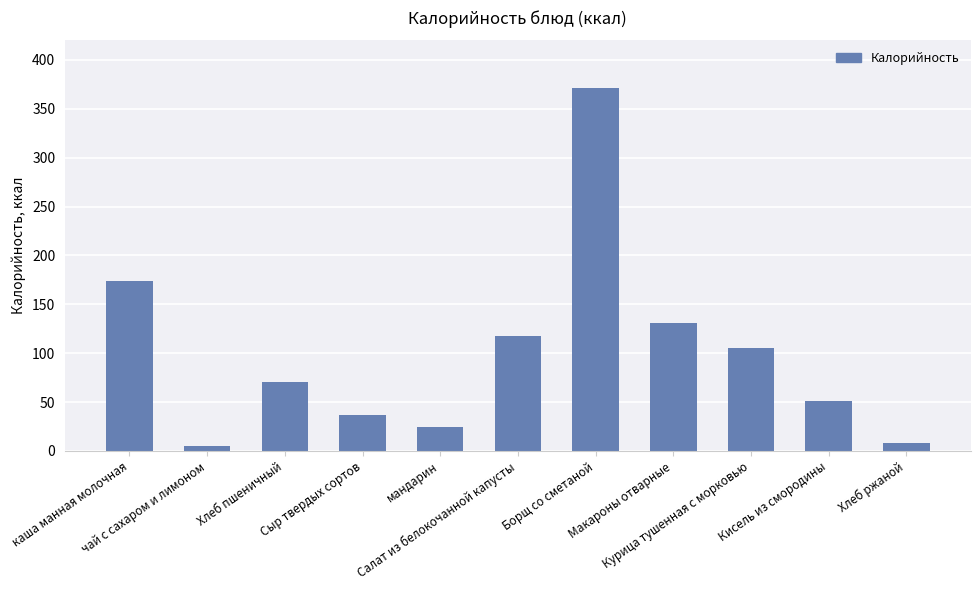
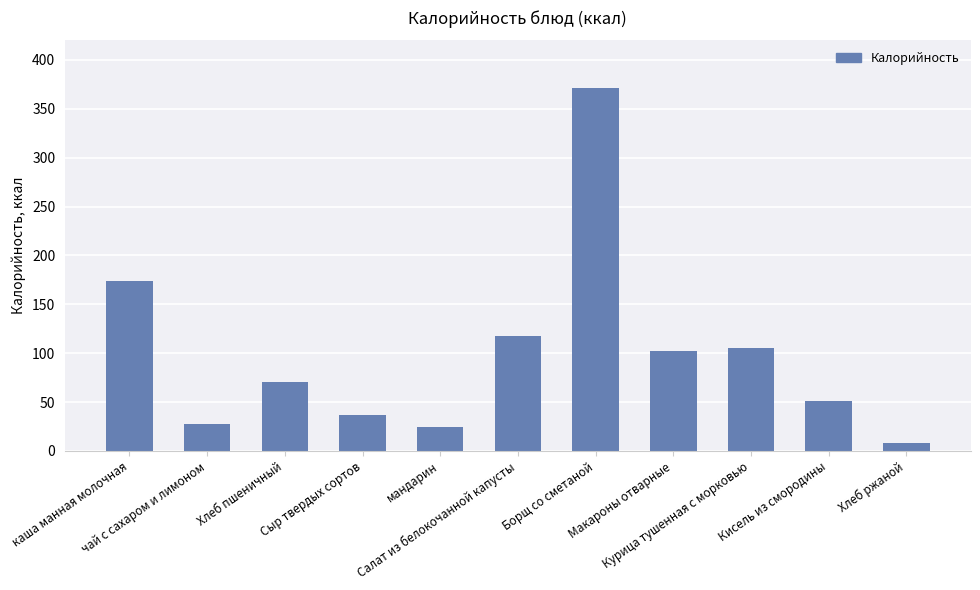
  {
    "каша манная молочная": 170,
-   "чай с сахаром и лимоном": 10,
+   "чай с сахаром и лимоном": 30,
    "Хлеб пшеничный": 70,
    "Сыр твердых сортов": 40,
    "мандарин": 20,
    "Салат из белокочанной капусты": 120,
    "Борщ со сметаной": 370,
-   "Макароны отварные": 130,
+   "Макароны отварные": 100,
    "Курица тушенная с морковью": 110,
    "Кисель из смородины": 50,
    "Хлеб ржаной": 10
  }
